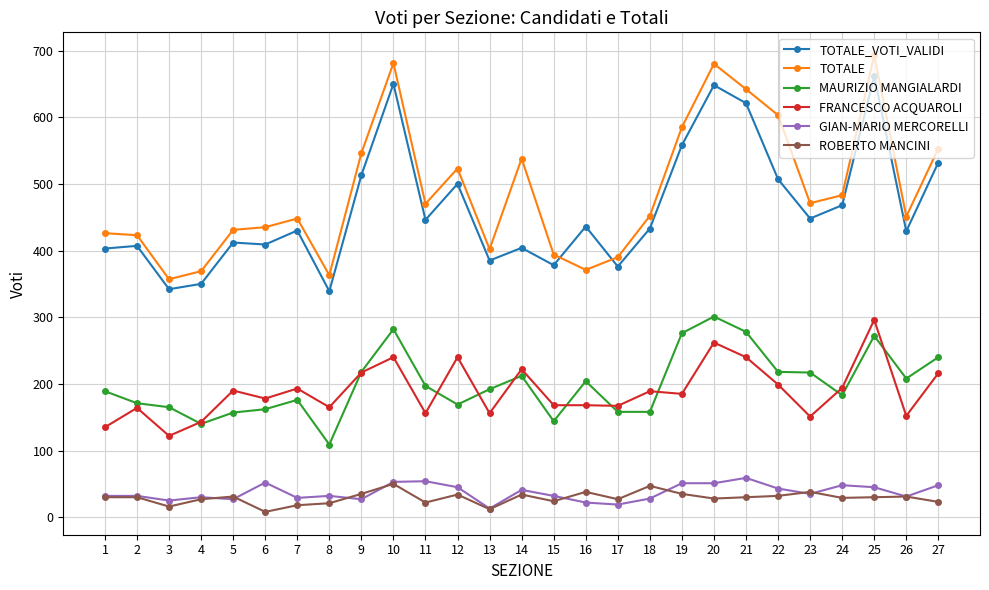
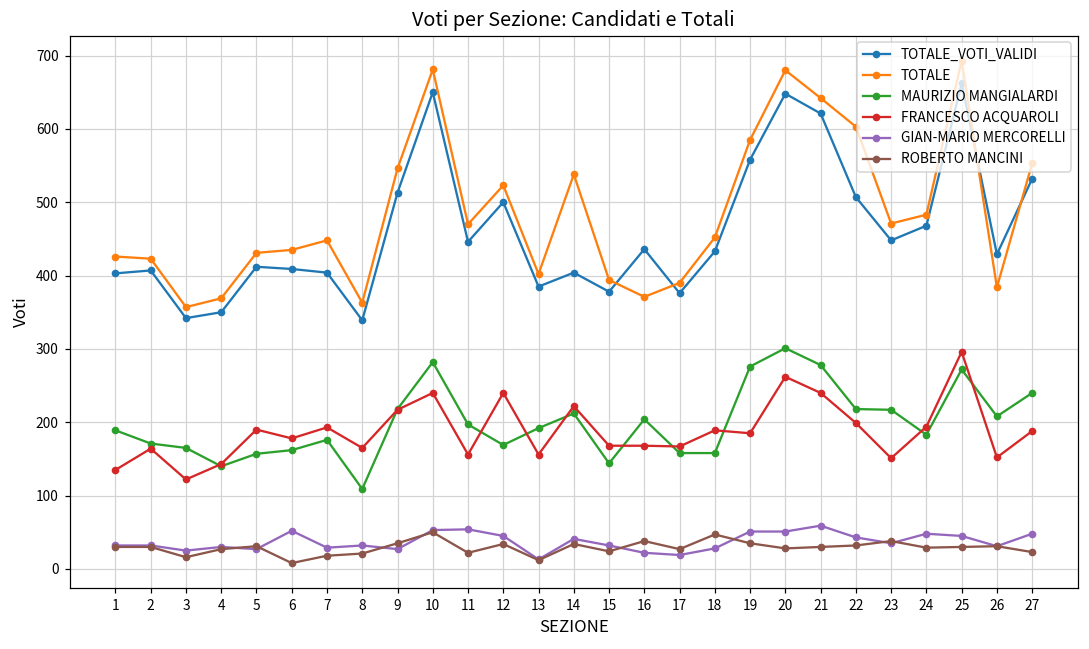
  {
    "TOTALE_VOTI_VALIDI": {
      "1": 400,
      "2": 410,
      "3": 340,
      "4": 350,
      "5": 410,
      "6": 410,
-     "7": 430,
+     "7": 400,
      "8": 340,
      "9": 510,
      "10": 650,
      "11": 450,
      "12": 500,
      "13": 390,
      "14": 400,
      "15": 380,
      "16": 440,
      "17": 380,
      "18": 430,
      "19": 560,
      "20": 650,
      "21": 620,
      "22": 510,
      "23": 450,
      "24": 470,
      "26": 430,
      "27": 530
    },
    "TOTALE": {
      "1": 430,
      "2": 420,
      "3": 360,
      "4": 370,
      "5": 430,
      "6": 440,
      "7": 450,
      "8": 360,
      "9": 550,
      "10": 680,
      "11": 470,
      "12": 520,
      "13": 400,
      "14": 540,
      "15": 390,
      "16": 370,
      "17": 390,
      "18": 450,
      "19": 590,
      "20": 680,
      "21": 640,
      "22": 600,
      "23": 470,
      "24": 480,
-     "26": 450
+     "26": 380
    },
    "MAURIZIO MANGIALARDI": {
      "1": 190,
      "2": 170,
      "3": 170,
      "5": 160,
      "6": 160,
      "7": 180,
      "8": 110,
      "10": 280,
      "11": 200,
      "12": 170,
      "13": 190,
      "14": 210,
      "15": 140,
      "16": 200,
      "17": 160,
      "18": 160,
      "19": 280,
      "20": 300,
      "21": 280,
      "22": 220,
      "23": 220,
      "24": 180,
      "25": 270,
      "26": 210,
      "27": 240
    },
    "FRANCESCO ACQUAROLI": {
      "1": 140,
      "2": 160,
      "3": 120,
      "5": 190,
      "6": 180,
      "7": 190,
      "8": 170,
      "10": 240,
      "11": 160,
      "12": 240,
      "13": 160,
      "14": 220,
      "15": 170,
      "16": 170,
      "17": 170,
      "18": 190,
      "19": 190,
      "20": 260,
      "21": 240,
      "22": 200,
      "23": 150,
      "24": 190,
      "25": 300,
      "26": 150,
-     "27": 220
+     "27": 190
    },
    "GIAN-MARIO MERCORELLI": {
      "3": 30,
      "5": 30,
      "6": 50,
      "7": 30,
      "8": 30,
      "9": 30,
      "11": 50,
      "12": 50,
      "14": 40,
      "15": 30,
      "16": 20,
      "17": 20,
      "18": 30,
      "19": 50,
      "20": 50,
      "21": 60,
      "22": 40,
      "24": 50,
      "25": 50,
      "27": 50
    },
    "ROBERTO MANCINI": {
      "3": 20,
      "5": 30,
      "6": 10,
      "7": 20,
      "8": 20,
      "9": 40,
      "11": 20,
      "12": 30,
      "14": 30,
      "15": 20,
      "16": 40,
      "17": 30,
      "18": 50,
      "19": 40,
      "20": 30,
      "21": 30,
      "22": 30,
      "24": 30,
      "25": 30,
      "27": 20
    }
  }
